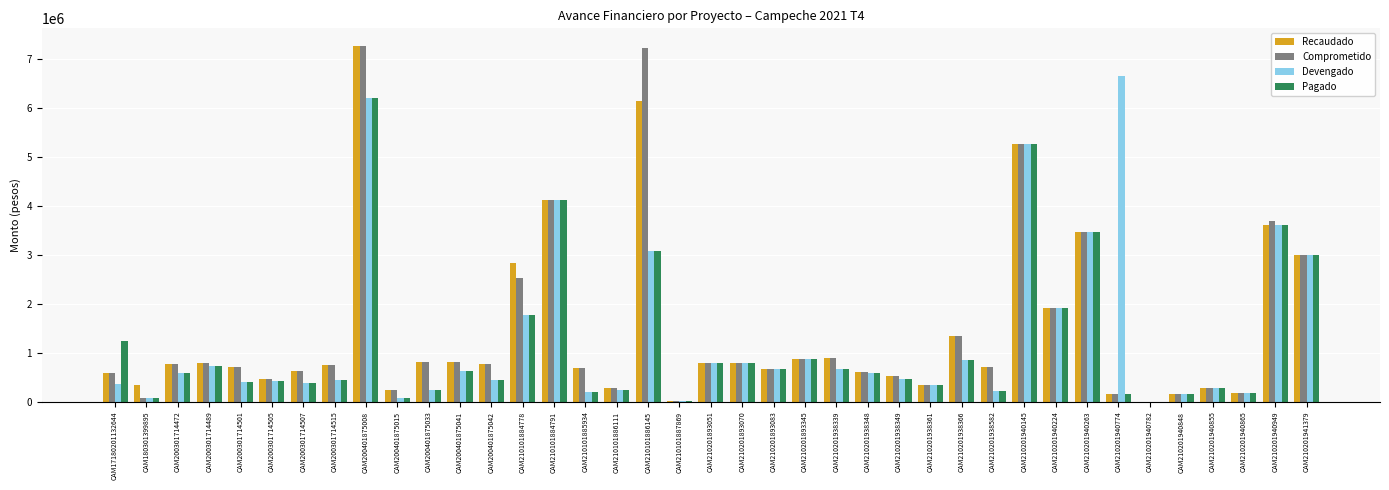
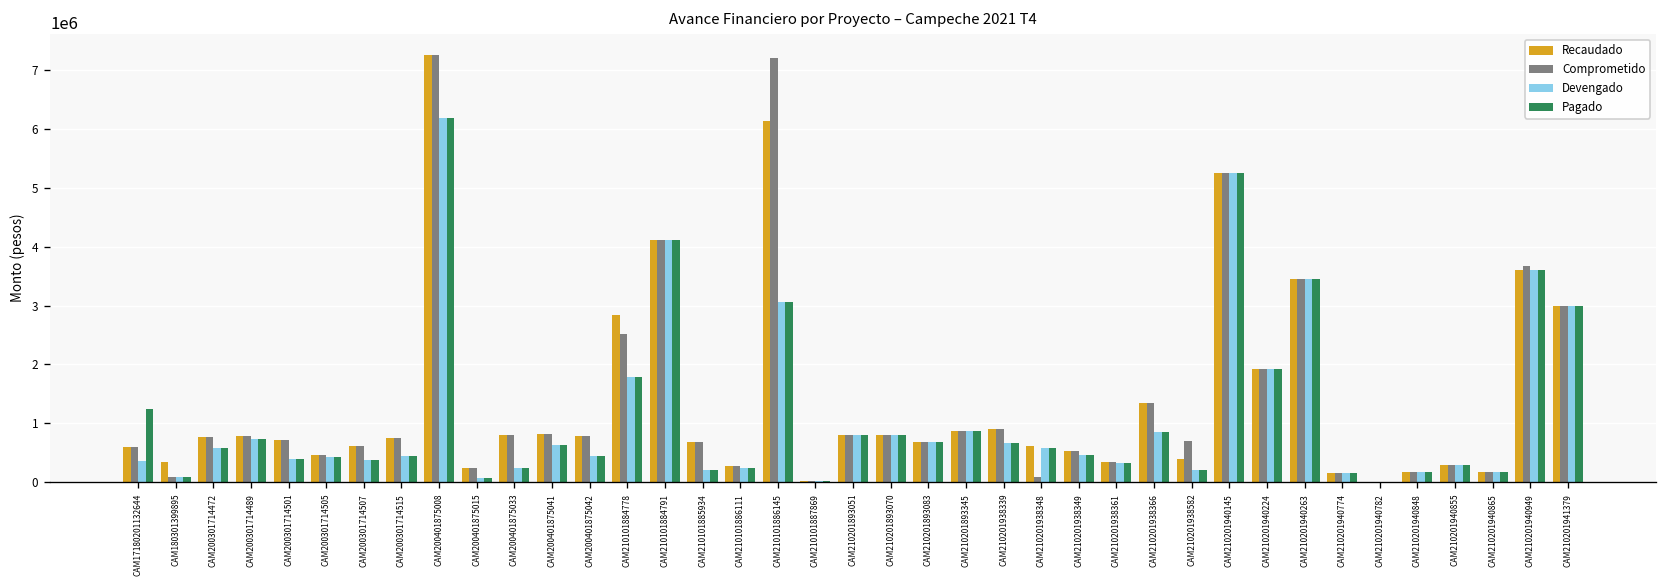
  {
    "Recaudado": {
      "CAM17180201132644": 600000,
      "CAM180301399895": 300000,
      "CAM200301714472": 800000,
      "CAM200301714489": 800000,
      "CAM200301714501": 700000,
      "CAM200301714505": 500000,
      "CAM200301714507": 600000,
      "CAM200301714515": 800000,
      "CAM200401875008": 7300000,
      "CAM200401875015": 200000,
      "CAM200401875033": 800000,
      "CAM200401875041": 800000,
      "CAM200401875042": 800000,
      "CAM210101884778": 2800000,
      "CAM210101884791": 4100000,
      "CAM210101885934": 700000,
      "CAM210101886111": 300000,
      "CAM210101886145": 6100000,
      "CAM210201893051": 800000,
      "CAM210201893070": 800000,
      "CAM210201893083": 700000,
      "CAM210201893345": 900000,
      "CAM210201938339": 900000,
      "CAM210201938348": 600000,
      "CAM210201938349": 500000,
      "CAM210201938361": 300000,
      "CAM210201938366": 1300000,
-     "CAM210201938582": 700000,
+     "CAM210201938582": 400000,
      "CAM210201940145": 5300000,
      "CAM210201940224": 1900000,
      "CAM210201940263": 3500000,
      "CAM210201940774": 200000,
      "CAM210201940782": 0,
      "CAM210201940848": 200000,
      "CAM210201940855": 300000,
      "CAM210201940865": 200000,
      "CAM210201940949": 3600000,
      "CAM210201941379": 3000000
    },
    "Comprometido": {
      "CAM17180201132644": 600000,
      "CAM180301399895": 100000,
      "CAM200301714472": 800000,
      "CAM200301714489": 800000,
      "CAM200301714501": 700000,
      "CAM200301714505": 500000,
      "CAM200301714507": 600000,
      "CAM200301714515": 800000,
      "CAM200401875008": 7300000,
      "CAM200401875015": 200000,
      "CAM200401875033": 800000,
      "CAM200401875041": 800000,
      "CAM200401875042": 800000,
      "CAM210101884778": 2500000,
      "CAM210101884791": 4100000,
      "CAM210101885934": 700000,
      "CAM210101886111": 300000,
      "CAM210101886145": 7200000,
      "CAM210201893051": 800000,
      "CAM210201893070": 800000,
      "CAM210201893083": 700000,
      "CAM210201893345": 900000,
      "CAM210201938339": 900000,
-     "CAM210201938348": 600000,
+     "CAM210201938348": 100000,
      "CAM210201938349": 500000,
      "CAM210201938361": 300000,
      "CAM210201938366": 1300000,
      "CAM210201938582": 700000,
      "CAM210201940145": 5300000,
      "CAM210201940224": 1900000,
      "CAM210201940263": 3500000,
      "CAM210201940774": 200000,
      "CAM210201940782": 0,
      "CAM210201940848": 200000,
      "CAM210201940855": 300000,
      "CAM210201940865": 200000,
      "CAM210201940949": 3700000,
      "CAM210201941379": 3000000
    },
    "Devengado": {
      "CAM17180201132644": 400000,
      "CAM180301399895": 100000,
      "CAM200301714472": 600000,
      "CAM200301714489": 700000,
      "CAM200301714501": 400000,
      "CAM200301714505": 400000,
      "CAM200301714507": 400000,
      "CAM200301714515": 400000,
      "CAM200401875008": 6200000,
      "CAM200401875015": 100000,
      "CAM200401875033": 200000,
      "CAM200401875041": 600000,
      "CAM200401875042": 400000,
      "CAM210101884778": 1800000,
      "CAM210101884791": 4100000,
      "CAM210101885934": 200000,
      "CAM210101886111": 200000,
      "CAM210101886145": 3100000,
      "CAM210201893051": 800000,
      "CAM210201893070": 800000,
      "CAM210201893083": 700000,
      "CAM210201893345": 900000,
      "CAM210201938339": 700000,
      "CAM210201938348": 600000,
      "CAM210201938349": 500000,
      "CAM210201938361": 300000,
      "CAM210201938366": 900000,
      "CAM210201938582": 200000,
      "CAM210201940145": 5300000,
      "CAM210201940224": 1900000,
      "CAM210201940263": 3500000,
-     "CAM210201940774": 6700000,
+     "CAM210201940774": 200000,
      "CAM210201940782": 0,
      "CAM210201940848": 200000,
      "CAM210201940855": 300000,
      "CAM210201940865": 200000,
      "CAM210201940949": 3600000,
      "CAM210201941379": 3000000
    },
    "Pagado": {
      "CAM17180201132644": 1200000,
      "CAM180301399895": 100000,
      "CAM200301714472": 600000,
      "CAM200301714489": 700000,
      "CAM200301714501": 400000,
      "CAM200301714505": 400000,
      "CAM200301714507": 400000,
      "CAM200301714515": 400000,
      "CAM200401875008": 6200000,
      "CAM200401875015": 100000,
      "CAM200401875033": 200000,
      "CAM200401875041": 600000,
      "CAM200401875042": 400000,
      "CAM210101884778": 1800000,
      "CAM210101884791": 4100000,
      "CAM210101885934": 200000,
      "CAM210101886111": 200000,
      "CAM210101886145": 3100000,
      "CAM210201893051": 800000,
      "CAM210201893070": 800000,
      "CAM210201893083": 700000,
      "CAM210201893345": 900000,
      "CAM210201938339": 700000,
      "CAM210201938348": 600000,
      "CAM210201938349": 500000,
      "CAM210201938361": 300000,
      "CAM210201938366": 900000,
      "CAM210201938582": 200000,
      "CAM210201940145": 5300000,
      "CAM210201940224": 1900000,
      "CAM210201940263": 3500000,
      "CAM210201940774": 200000,
      "CAM210201940782": 0,
      "CAM210201940848": 200000,
      "CAM210201940855": 300000,
      "CAM210201940865": 200000,
      "CAM210201940949": 3600000,
      "CAM210201941379": 3000000
    }
  }
